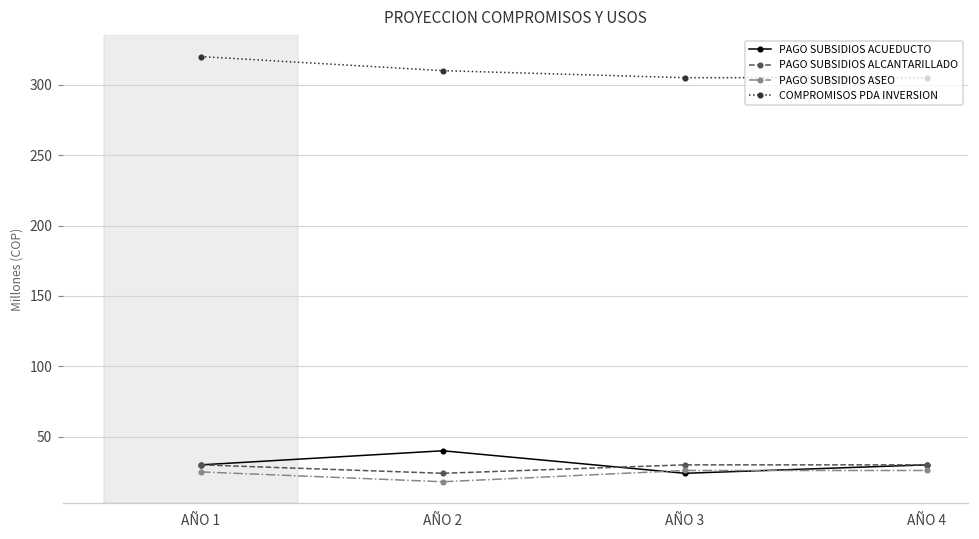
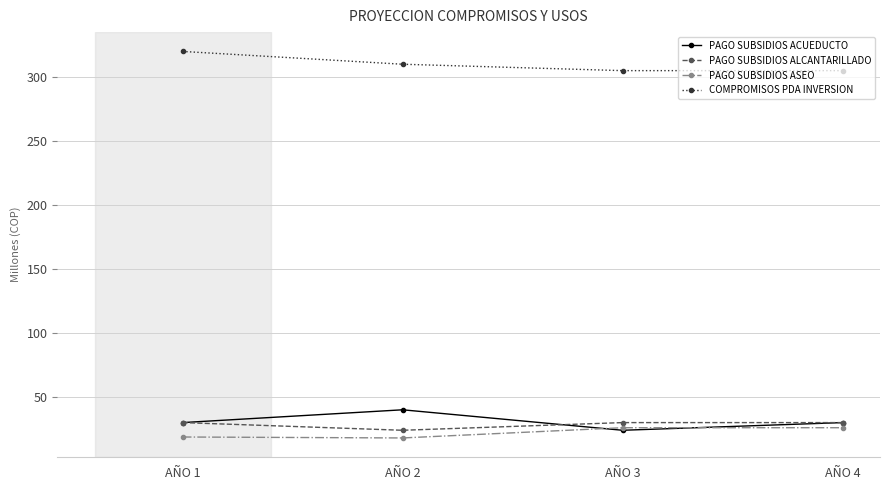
  {
    "PAGO SUBSIDIOS ACUEDUCTO": {
      "AÑO 2": 40,
      "AÑO 3": 24
    },
    "PAGO SUBSIDIOS ASEO": {
-     "AÑO 1": 25,
+     "AÑO 1": 19,
      "AÑO 2": 18,
      "AÑO 3": 26,
      "AÑO 4": 26
    }
  }
